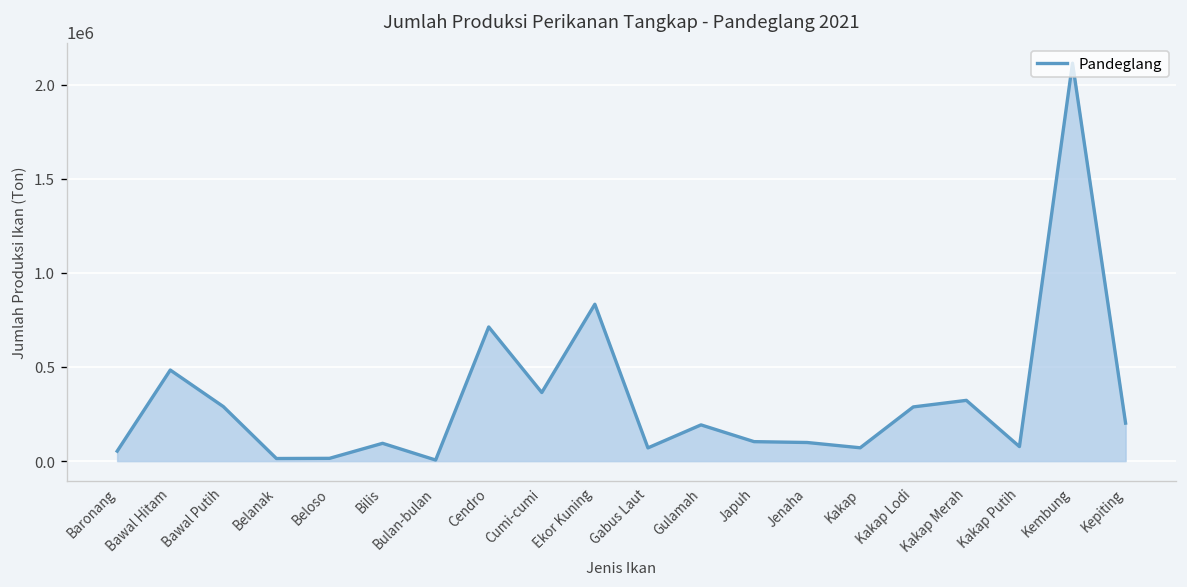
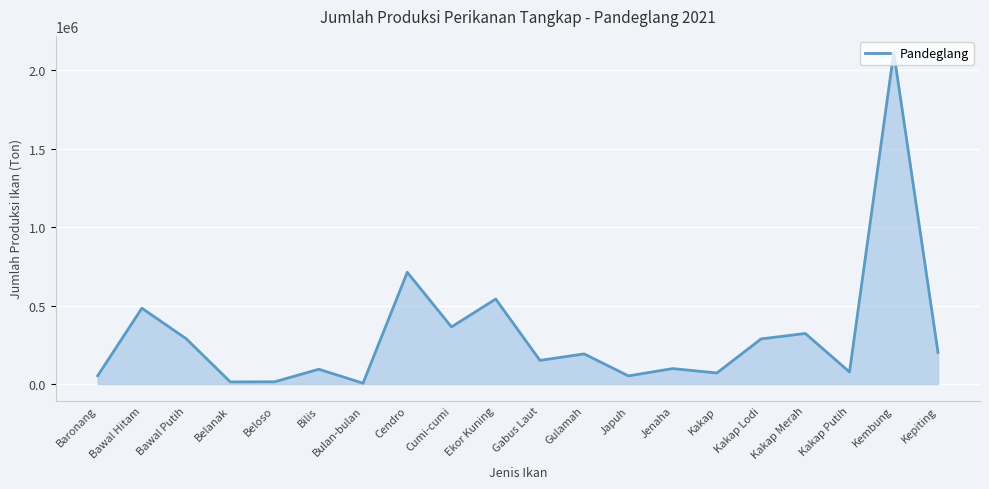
  {
    "Baronang": 50000,
    "Bawal Hitam": 480000,
    "Bawal Putih": 290000,
    "Belanak": 10000,
    "Beloso": 10000,
    "Bilis": 90000,
    "Bulan-bulan": 10000,
    "Cendro": 710000,
    "Cumi-cumi": 360000,
-   "Ekor Kuning": 830000,
-   "Gabus Laut": 70000,
+   "Ekor Kuning": 540000,
+   "Gabus Laut": 150000,
    "Gulamah": 190000,
-   "Japuh": 100000,
+   "Japuh": 50000,
    "Jenaha": 100000,
    "Kakap": 70000,
    "Kakap Lodi": 290000,
    "Kakap Merah": 320000,
    "Kakap Putih": 80000,
    "Kepiting": 200000
  }
